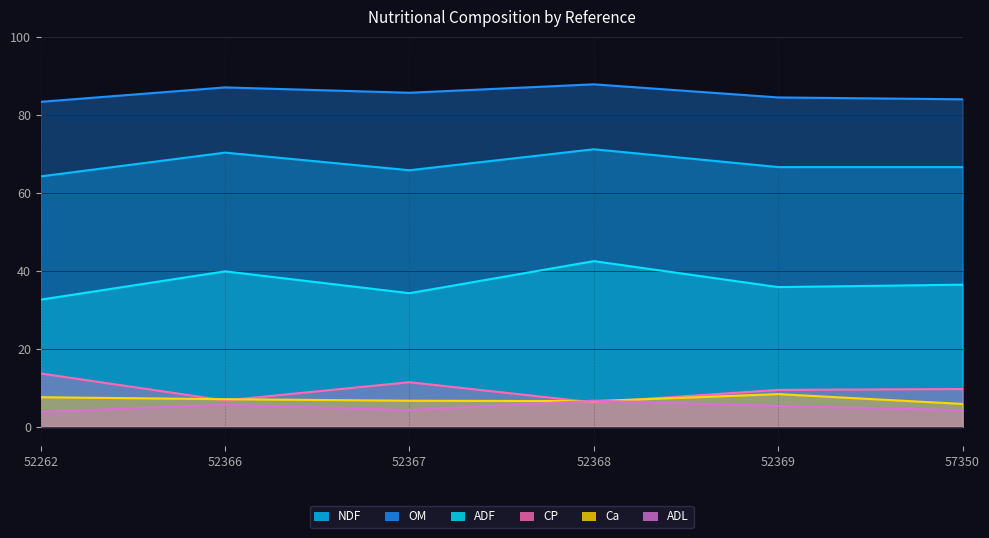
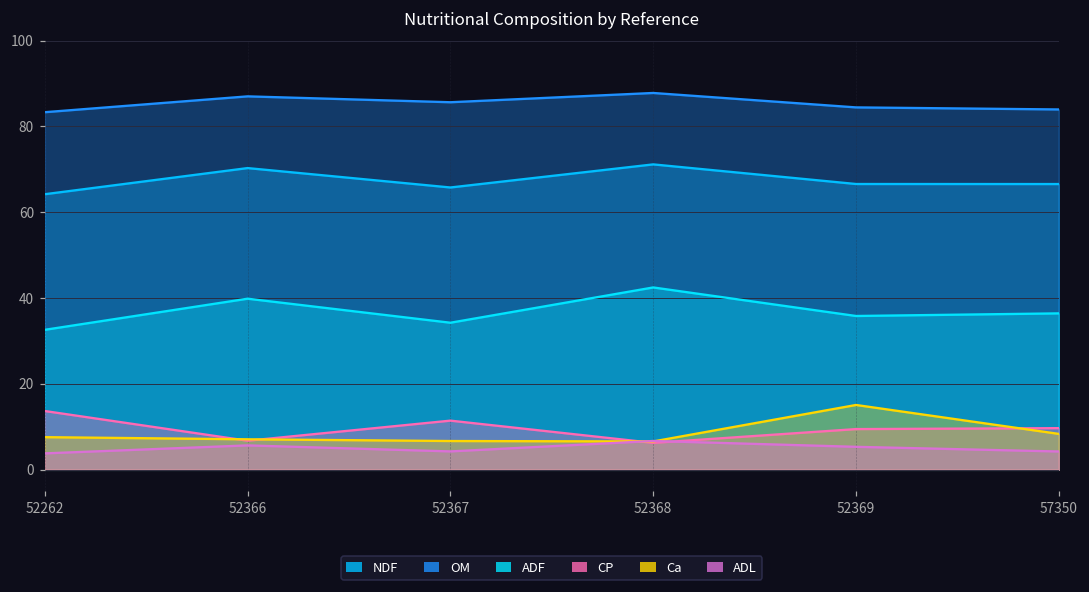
  {
    "Ca": {
      "52262": 8,
      "52367": 7,
-     "52369": 8,
-     "57350": 6
+     "52369": 15,
+     "57350": 8
    }
  }
